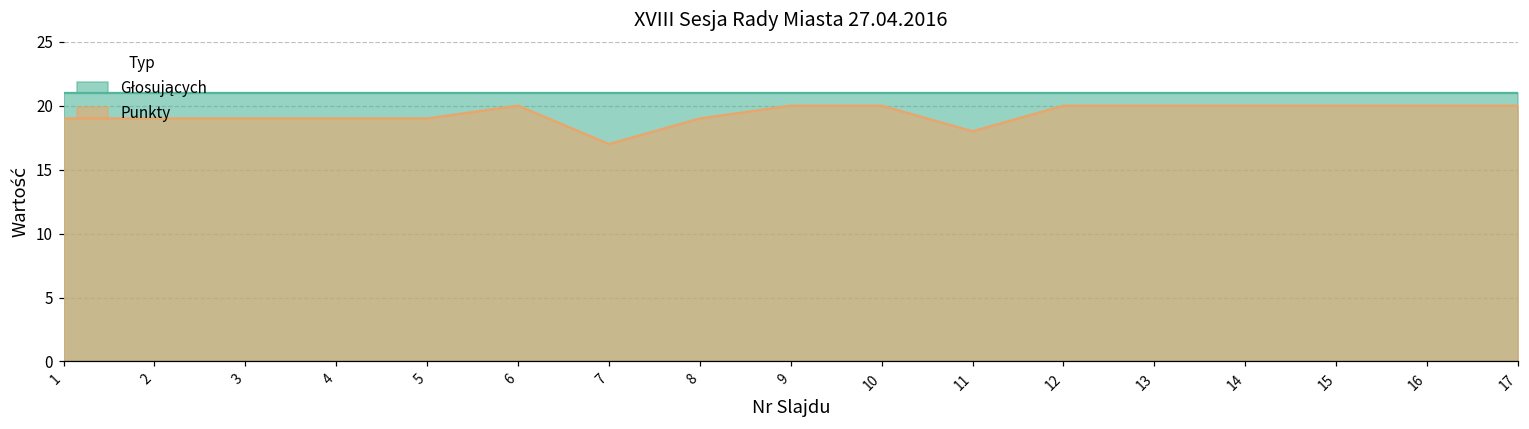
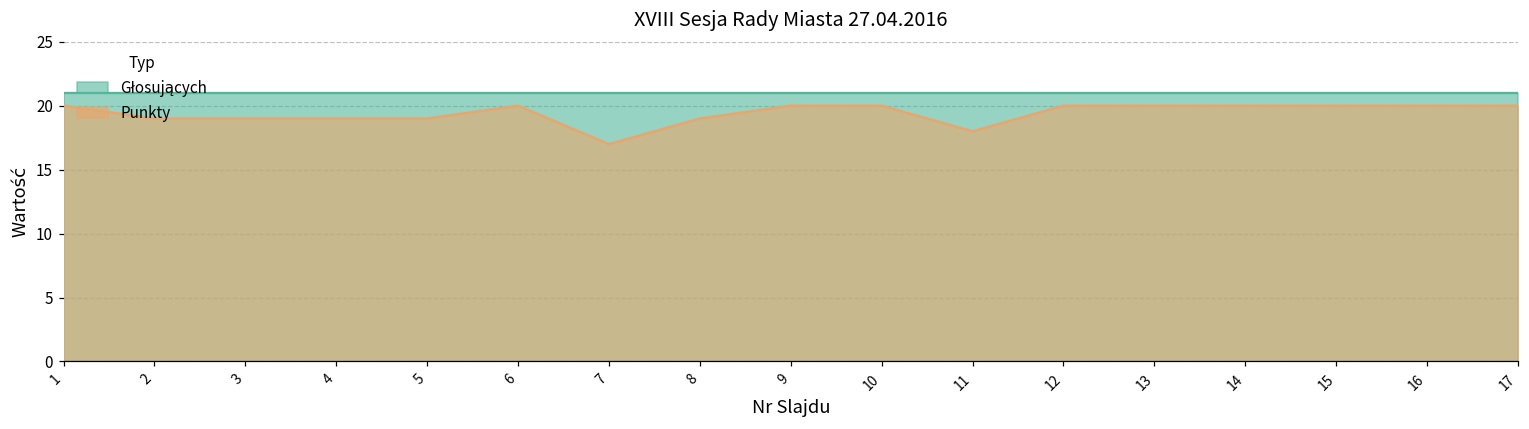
  {
    "Głosujących": {
      "1": 21,
      "2": 21,
      "3": 21,
      "4": 21,
      "5": 21,
      "6": 21,
      "7": 21,
      "8": 21,
      "9": 21,
      "10": 21,
      "11": 21,
      "12": 21,
      "13": 21,
      "14": 21,
      "15": 21,
      "16": 21,
      "17": 21
    },
    "Punkty": {
-     "1": 19,
+     "1": 20,
      "2": 19,
      "3": 19,
      "4": 19,
      "5": 19,
      "6": 20,
      "7": 17,
      "8": 19,
      "9": 20,
      "10": 20,
      "11": 18,
      "12": 20,
      "13": 20,
      "14": 20,
      "15": 20,
      "16": 20,
      "17": 20
    }
  }
